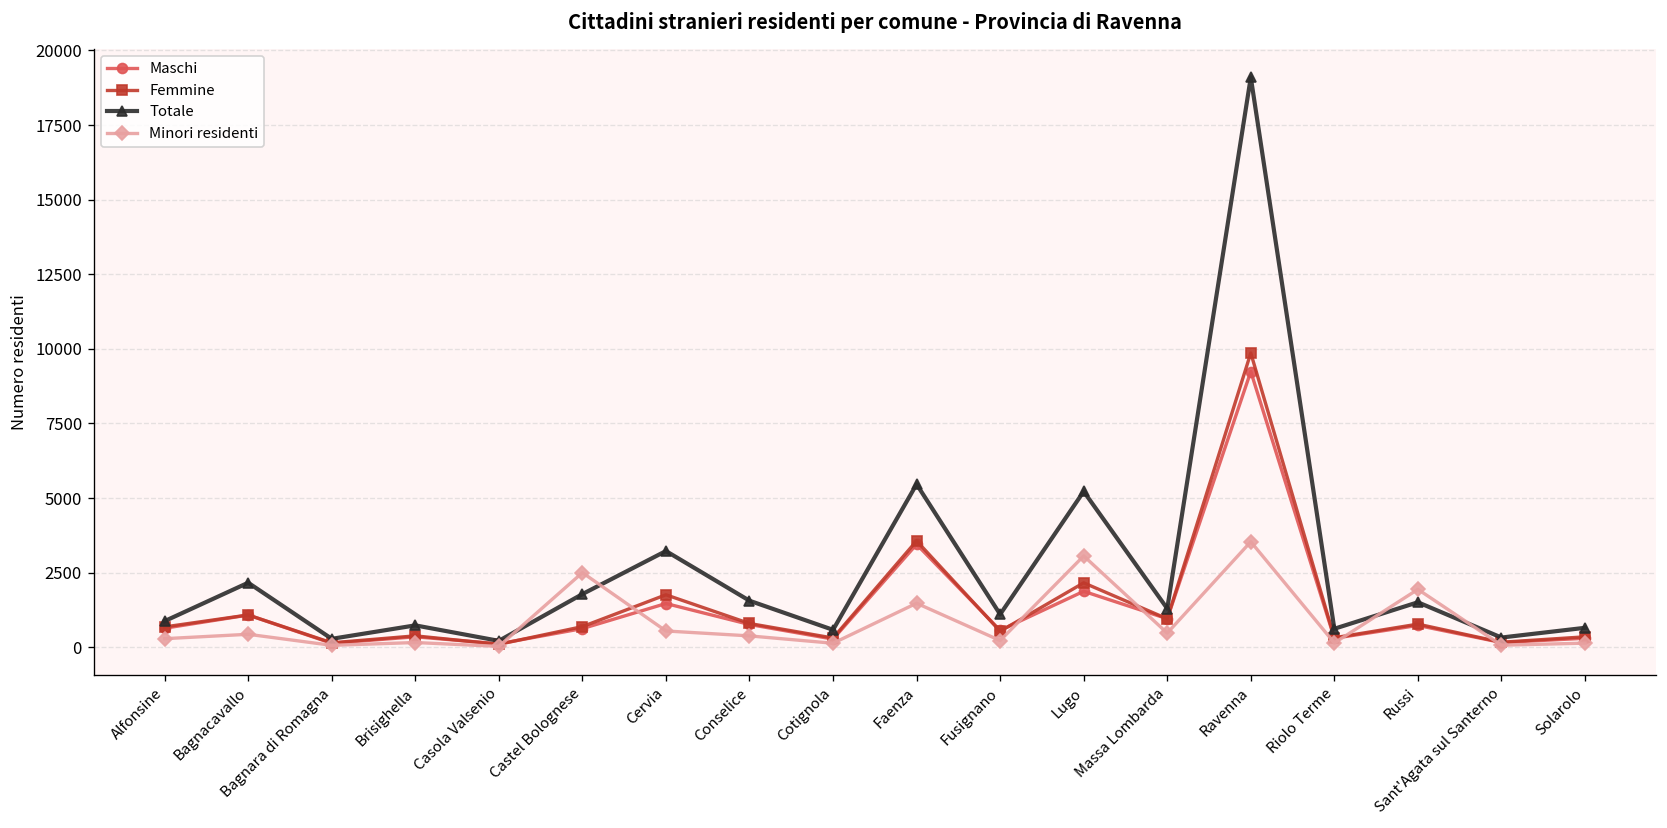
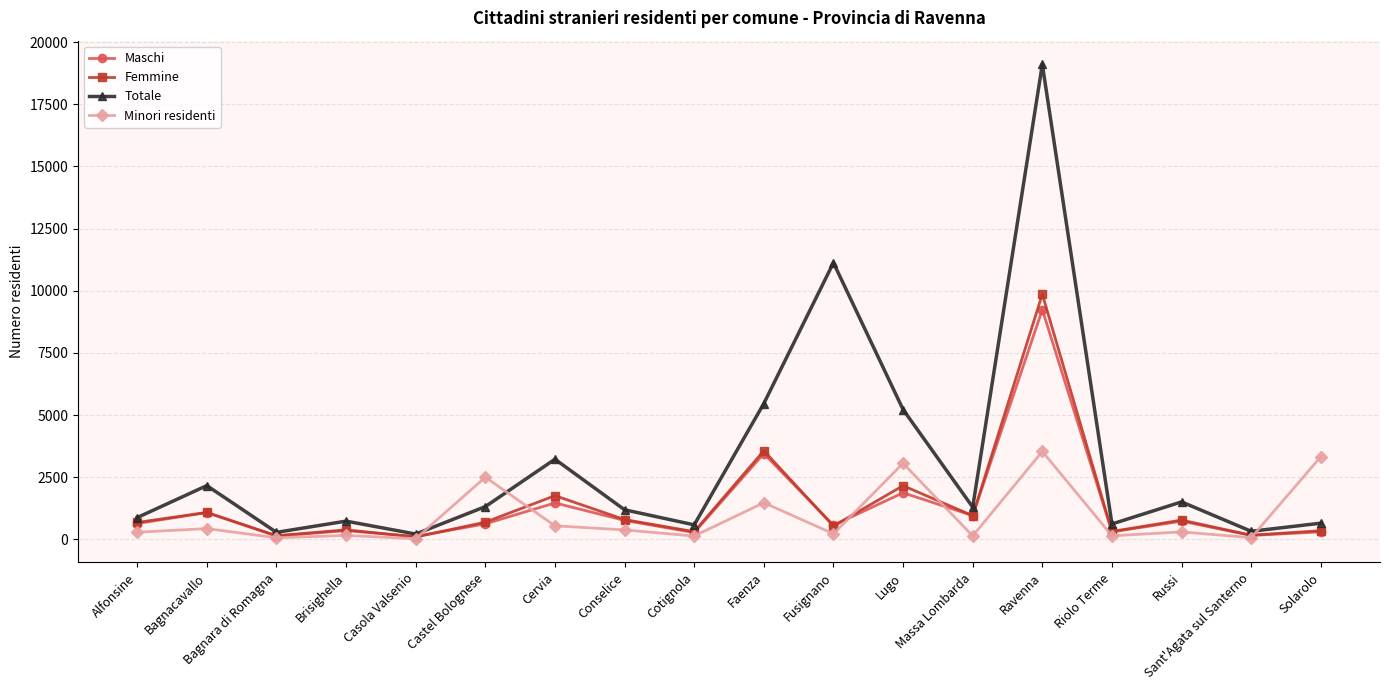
  {
    "Totale": {
      "Alfonsine": 900,
      "Bagnacavallo": 2200,
      "Bagnara di Romagna": 300,
      "Brisighella": 700,
-     "Castel Bolognese": 1800,
+     "Castel Bolognese": 1300,
      "Cervia": 3200,
-     "Conselice": 1600,
+     "Conselice": 1200,
      "Cotignola": 600,
      "Faenza": 5500,
-     "Fusignano": 1100,
+     "Fusignano": 11100,
      "Lugo": 5200,
      "Massa Lombarda": 1300,
      "Ravenna": 19100,
      "Riolo Terme": 600,
      "Russi": 1500,
      "Sant'Agata sul Santerno": 300,
      "Solarolo": 700
    },
    "Minori residenti": {
      "Alfonsine": 300,
      "Bagnacavallo": 400,
      "Brisighella": 200,
      "Castel Bolognese": 2500,
      "Cervia": 500,
      "Conselice": 400,
      "Cotignola": 100,
      "Faenza": 1500,
      "Fusignano": 200,
      "Lugo": 3100,
-     "Massa Lombarda": 500,
+     "Massa Lombarda": 100,
      "Ravenna": 3500,
      "Riolo Terme": 100,
-     "Russi": 1900,
-     "Solarolo": 100
+     "Russi": 300,
+     "Solarolo": 3300
    }
  }
